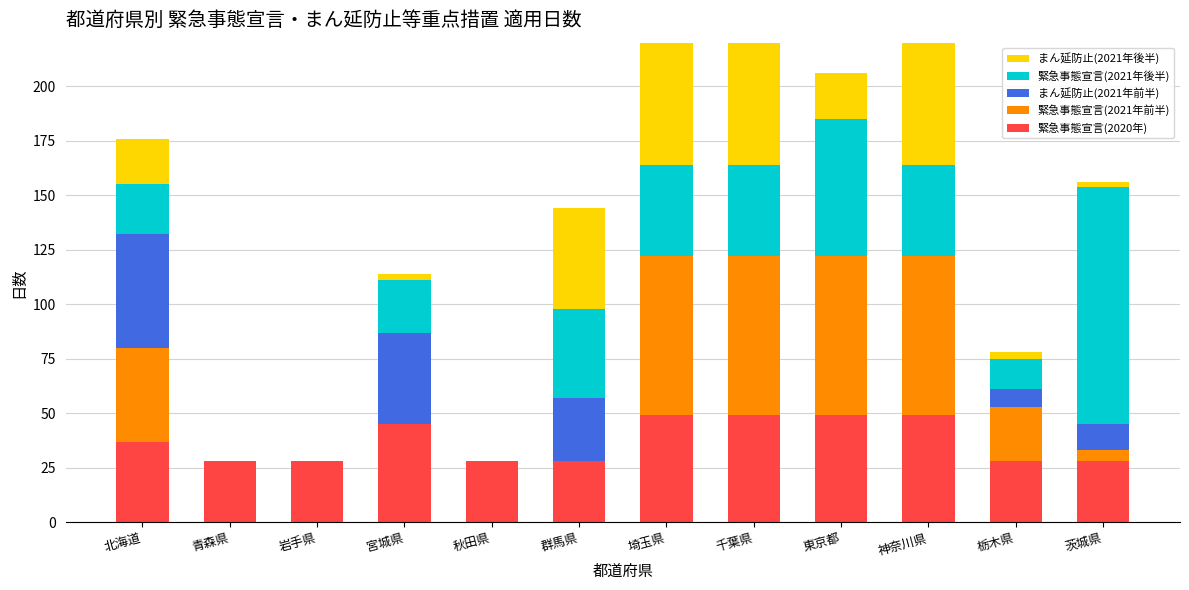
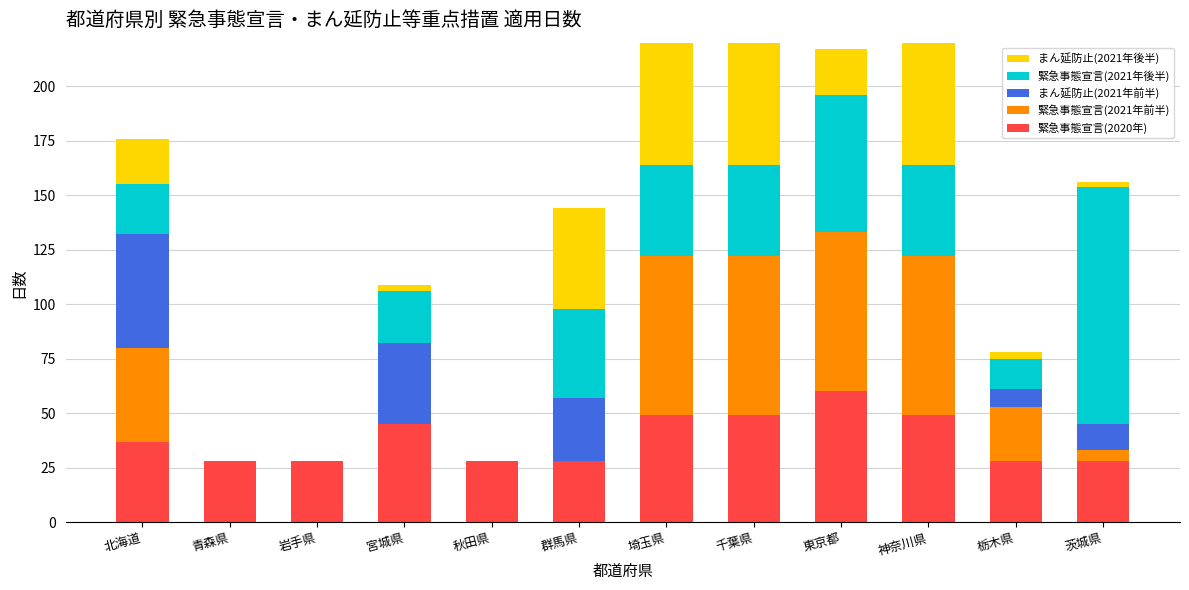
  {
    "緊急事態宣言(2020年)": {
      "北海道": 37,
      "青森県": 28,
      "岩手県": 28,
      "宮城県": 45,
      "秋田県": 28,
      "群馬県": 28,
      "埼玉県": 49,
      "千葉県": 49,
-     "東京都": 49,
+     "東京都": 60,
      "神奈川県": 49,
      "栃木県": 28,
      "茨城県": 28
    },
    "緊急事態宣言(2021年前半)": {
      "北海道": 43,
      "青森県": 0,
      "岩手県": 0,
      "宮城県": 0,
      "秋田県": 0,
      "群馬県": 0,
      "埼玉県": 73,
      "千葉県": 73,
      "東京都": 73,
      "神奈川県": 73,
      "栃木県": 25,
      "茨城県": 5
    },
    "まん延防止(2021年前半)": {
      "北海道": 52,
      "青森県": 0,
      "岩手県": 0,
-     "宮城県": 42,
+     "宮城県": 37,
      "秋田県": 0,
      "群馬県": 29,
      "埼玉県": 0,
      "千葉県": 0,
      "東京都": 0,
      "神奈川県": 0,
      "栃木県": 8,
      "茨城県": 12
    },
    "緊急事態宣言(2021年後半)": {
      "北海道": 23,
      "青森県": 0,
      "岩手県": 0,
      "宮城県": 24,
      "秋田県": 0,
      "群馬県": 41,
      "埼玉県": 42,
      "千葉県": 42,
      "東京都": 63,
      "神奈川県": 42,
      "栃木県": 14,
      "茨城県": 109
    },
    "まん延防止(2021年後半)": {
      "北海道": 21,
      "青森県": 0,
      "岩手県": 0,
      "宮城県": 3,
      "秋田県": 0,
      "群馬県": 46,
      "東京都": 21,
      "栃木県": 3,
      "茨城県": 2
    }
  }
